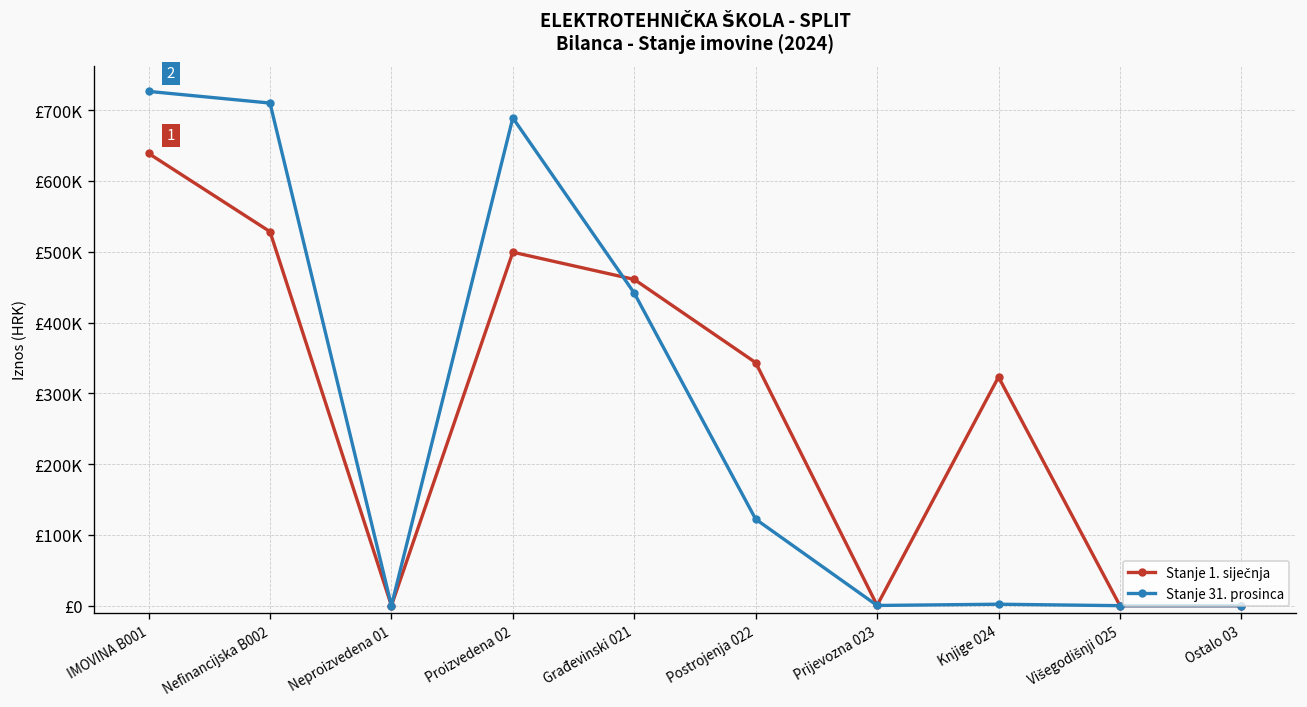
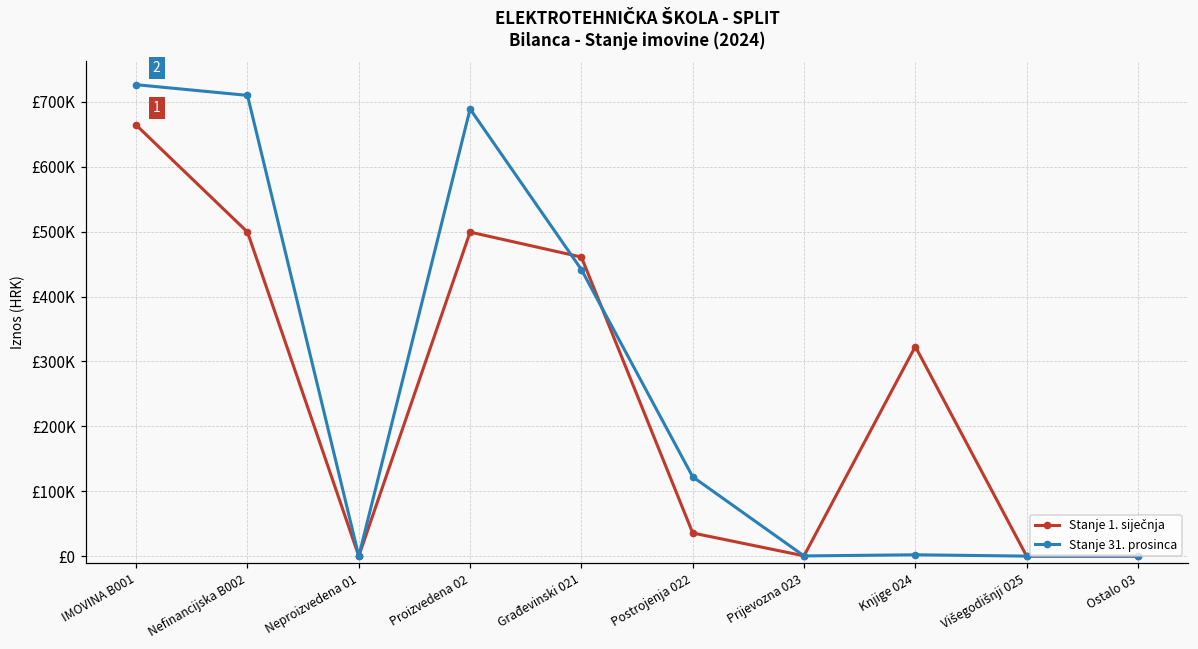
  {
    "Stanje 1. siječnja": {
-     "IMOVINA B001": "£640000",
-     "Nefinancijska B002": "£530000",
+     "IMOVINA B001": "£660000",
+     "Nefinancijska B002": "£500000",
      "Proizvedena 02": "£500000",
      "Građevinski 021": "£460000",
-     "Postrojenja 022": "£340000",
+     "Postrojenja 022": "£40000",
      "Knjige 024": "£320000"
    },
    "Stanje 31. prosinca": {
      "Nefinancijska B002": "£710000",
      "Proizvedena 02": "£690000",
      "Građevinski 021": "£440000",
      "Postrojenja 022": "£120000",
      "Knjige 024": "£0"
    }
  }
